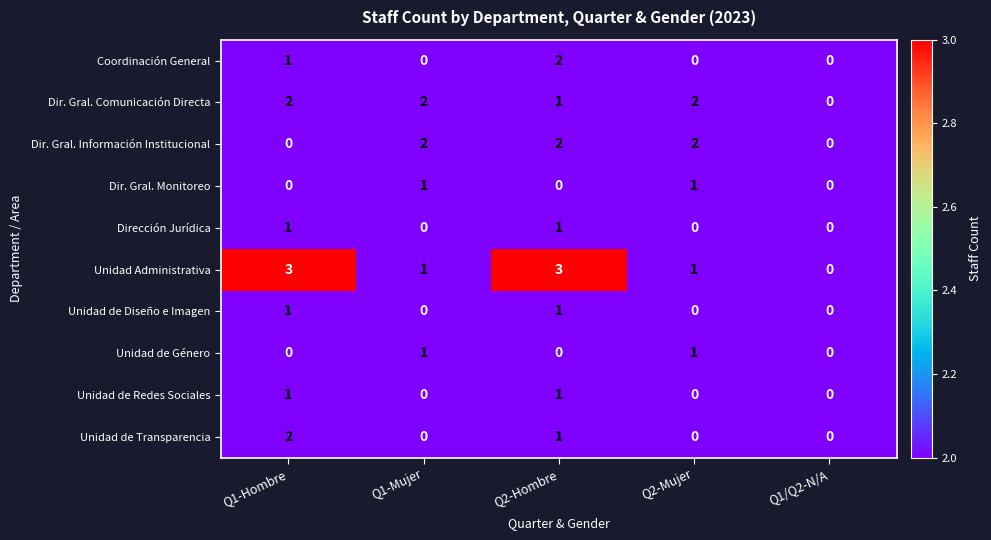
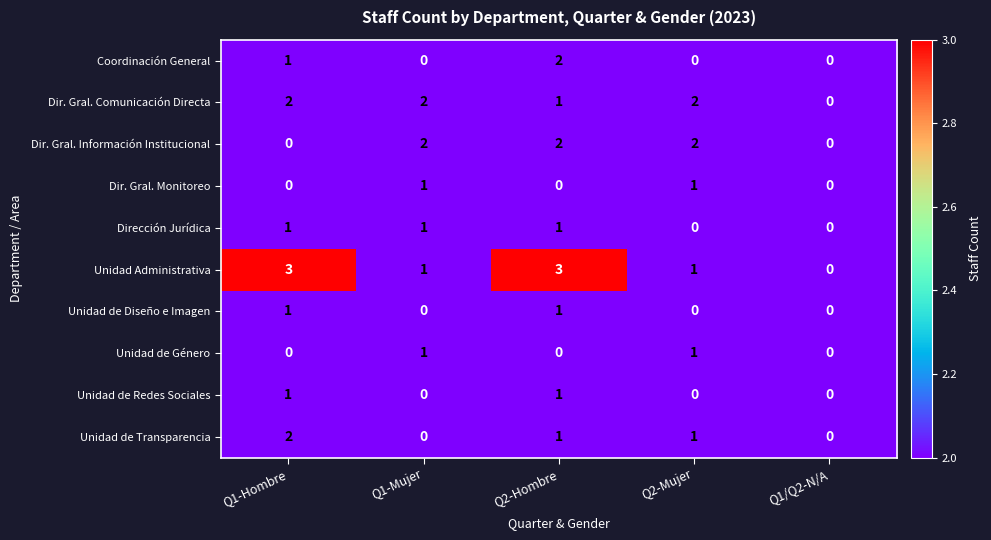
  {
    "Coordinación General": {
      "Q1-Hombre": 1,
      "Q1-Mujer": 0,
      "Q2-Hombre": 2,
      "Q2-Mujer": 0,
      "Q1/Q2-N/A": 0
    },
    "Dir. Gral. Comunicación Directa": {
      "Q1-Hombre": 2,
      "Q1-Mujer": 2,
      "Q2-Hombre": 1,
      "Q2-Mujer": 2,
      "Q1/Q2-N/A": 0
    },
    "Dir. Gral. Información Institucional": {
      "Q1-Hombre": 0,
      "Q1-Mujer": 2,
      "Q2-Hombre": 2,
      "Q2-Mujer": 2,
      "Q1/Q2-N/A": 0
    },
    "Dir. Gral. Monitoreo": {
      "Q1-Hombre": 0,
      "Q1-Mujer": 1,
      "Q2-Hombre": 0,
      "Q2-Mujer": 1,
      "Q1/Q2-N/A": 0
    },
    "Dirección Jurídica": {
      "Q1-Hombre": 1,
-     "Q1-Mujer": 0,
+     "Q1-Mujer": 1,
      "Q2-Hombre": 1,
      "Q2-Mujer": 0,
      "Q1/Q2-N/A": 0
    },
    "Unidad Administrativa": {
      "Q1-Hombre": 3,
      "Q1-Mujer": 1,
      "Q2-Hombre": 3,
      "Q2-Mujer": 1,
      "Q1/Q2-N/A": 0
    },
    "Unidad de Diseño e Imagen": {
      "Q1-Hombre": 1,
      "Q1-Mujer": 0,
      "Q2-Hombre": 1,
      "Q2-Mujer": 0,
      "Q1/Q2-N/A": 0
    },
    "Unidad de Género": {
      "Q1-Hombre": 0,
      "Q1-Mujer": 1,
      "Q2-Hombre": 0,
      "Q2-Mujer": 1,
      "Q1/Q2-N/A": 0
    },
    "Unidad de Redes Sociales": {
      "Q1-Hombre": 1,
      "Q1-Mujer": 0,
      "Q2-Hombre": 1,
      "Q2-Mujer": 0,
      "Q1/Q2-N/A": 0
    },
    "Unidad de Transparencia": {
      "Q1-Hombre": 2,
      "Q1-Mujer": 0,
      "Q2-Hombre": 1,
-     "Q2-Mujer": 0,
+     "Q2-Mujer": 1,
      "Q1/Q2-N/A": 0
    }
  }
